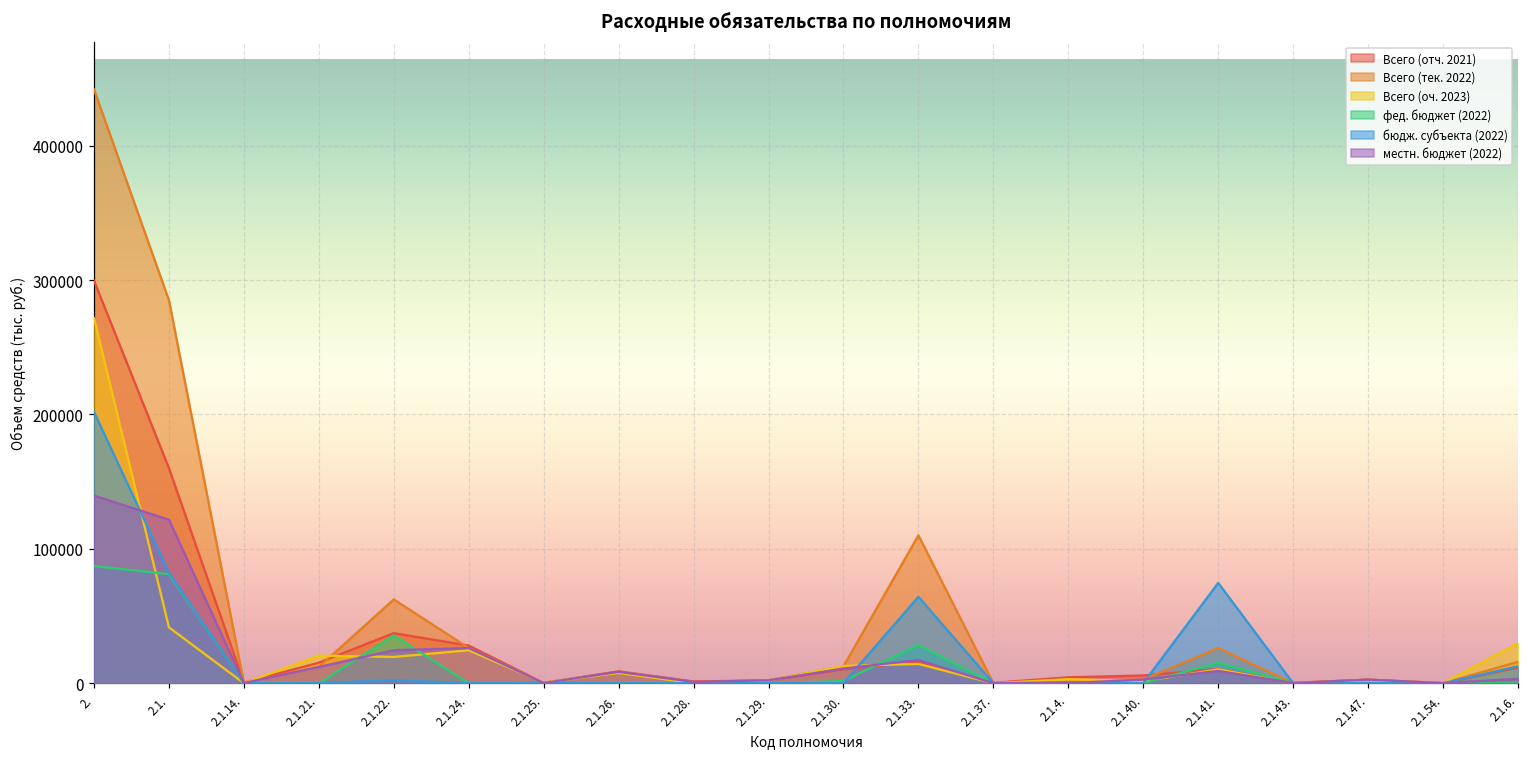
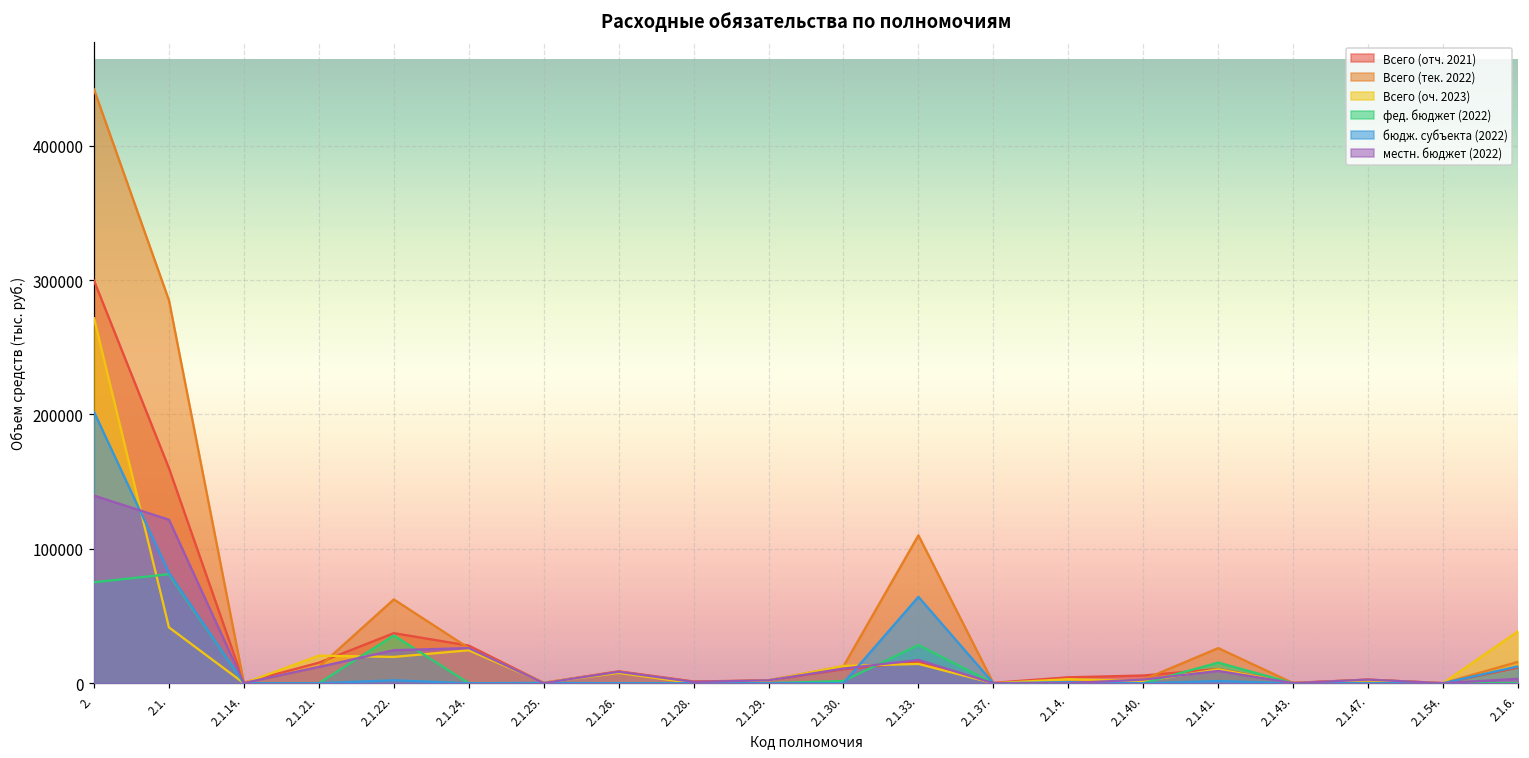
  {
    "Всего (оч. 2023)": {
      "2.": 272000,
      "2.1.": 42000,
      "2.1.21.": 21000,
      "2.1.22.": 20000,
-     "2.1.6.": 30000
+     "2.1.6.": 39000
    },
    "фед. бюджет (2022)": {
-     "2.": 87000,
+     "2.": 75000,
      "2.1.33.": 28000,
      "2.1.41.": 15000,
      "2.1.6.": 0
    },
    "бюдж. субъекта (2022)": {
      "2.": 202000,
      "2.1.22.": 2000,
      "2.1.33.": 64000,
-     "2.1.41.": 75000
+     "2.1.41.": 2000
    },
    "местн. бюджет (2022)": {
      "2.": 140000,
      "2.1.": 122000,
      "2.1.22.": 25000,
      "2.1.6.": 3000
    }
  }
